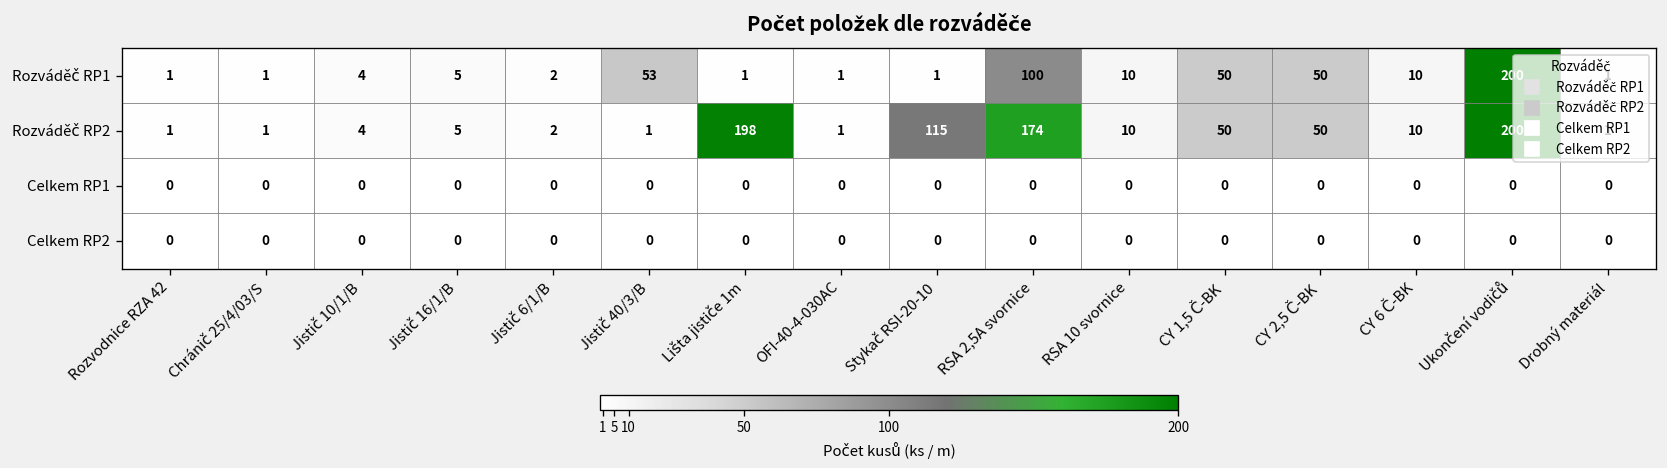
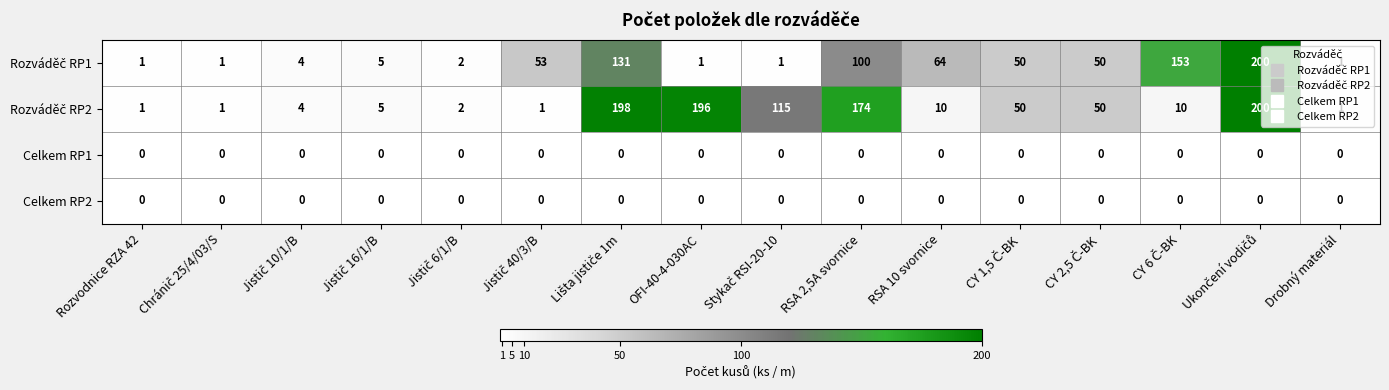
  {
    "Rozváděč RP1": {
      "Rozvodnice RZA 42": 1,
      "Chránič 25/4/03/S": 1,
      "Jistič 10/1/B": 4,
      "Jistič 16/1/B": 5,
      "Jistič 6/1/B": 2,
      "Jistič 40/3/B": 53,
-     "Lišta jističe 1m": 1,
+     "Lišta jističe 1m": 131,
      "OFI-40-4-030AC": 1,
      "Stykač RSI-20-10": 1,
      "RSA 2,5A svornice": 100,
-     "RSA 10 svornice": 10,
+     "RSA 10 svornice": 64,
      "CY 1,5 Č-BK": 50,
      "CY 2,5 Č-BK": 50,
-     "CY 6 Č-BK": 10
+     "CY 6 Č-BK": 153
    },
    "Rozváděč RP2": {
      "Rozvodnice RZA 42": 1,
      "Chránič 25/4/03/S": 1,
      "Jistič 10/1/B": 4,
      "Jistič 16/1/B": 5,
      "Jistič 6/1/B": 2,
      "Jistič 40/3/B": 1,
      "Lišta jističe 1m": 198,
-     "OFI-40-4-030AC": 1,
+     "OFI-40-4-030AC": 196,
      "Stykač RSI-20-10": 115,
      "RSA 2,5A svornice": 174,
      "RSA 10 svornice": 10,
      "CY 1,5 Č-BK": 50,
      "CY 2,5 Č-BK": 50,
      "CY 6 Č-BK": 10
    }
  }
